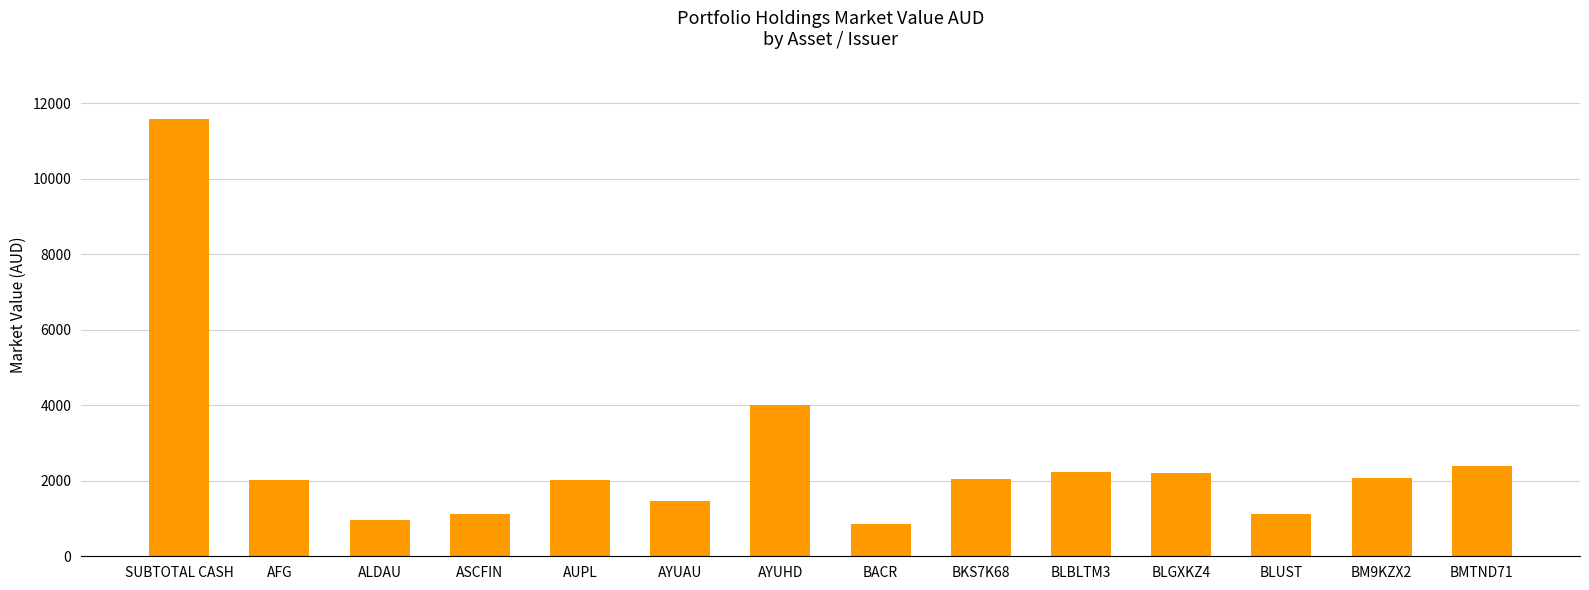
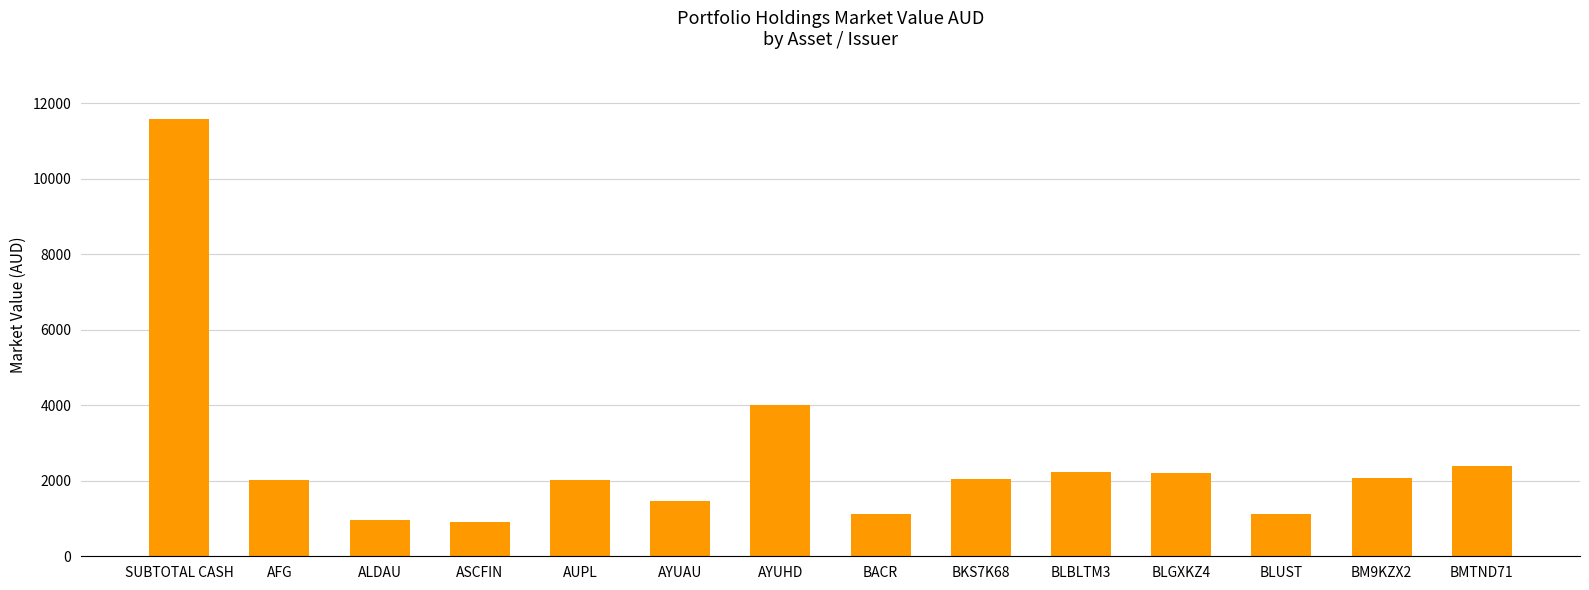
  {
    "SUBTOTAL CASH": 11600,
    "AFG": 2000,
    "ALDAU": 1000,
-   "ASCFIN": 1100,
+   "ASCFIN": 900,
    "AUPL": 2000,
    "AYUAU": 1500,
    "AYUHD": 4000,
-   "BACR": 900,
+   "BACR": 1100,
    "BKS7K68": 2000,
    "BLBLTM3": 2200,
    "BLGXKZ4": 2200,
    "BLUST": 1100,
    "BM9KZX2": 2100,
    "BMTND71": 2400
  }
